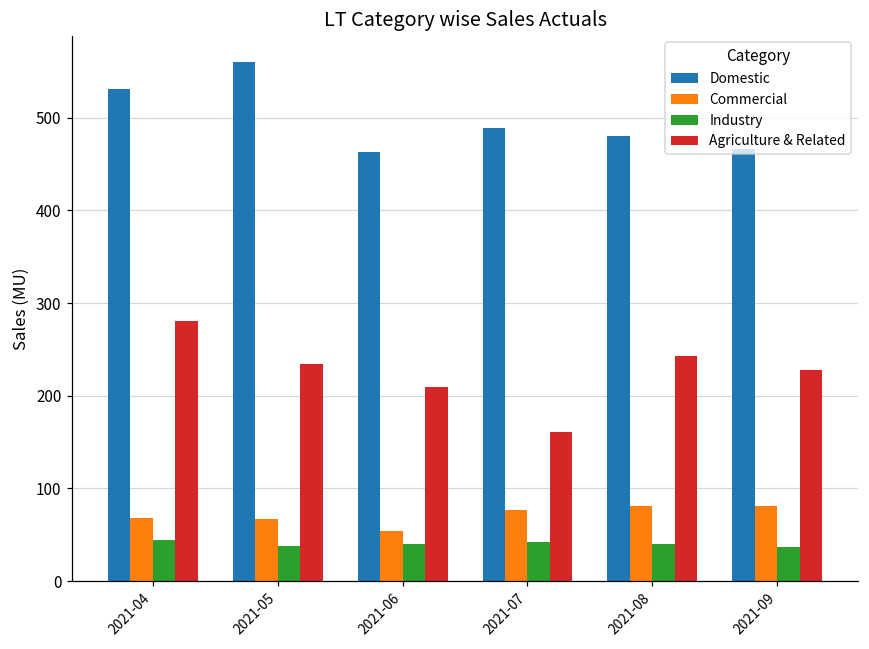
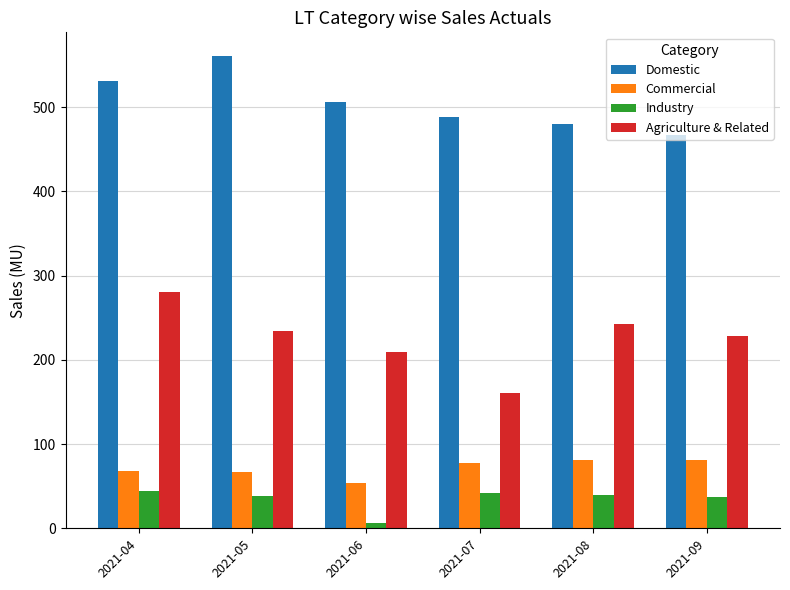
  {
    "Domestic": {
      "2021-04": 530,
      "2021-05": 560,
-     "2021-06": 460,
+     "2021-06": 510,
      "2021-07": 490,
      "2021-08": 480
    },
    "Commercial": {
      "2021-04": 70,
      "2021-05": 70,
      "2021-06": 50,
      "2021-07": 80,
      "2021-08": 80,
      "2021-09": 80
    },
    "Industry": {
      "2021-04": 40,
      "2021-05": 40,
-     "2021-06": 40,
+     "2021-06": 10,
      "2021-07": 40,
      "2021-08": 40,
      "2021-09": 40
    },
    "Agriculture & Related": {
      "2021-04": 280,
      "2021-05": 230,
      "2021-06": 210,
      "2021-07": 160,
      "2021-08": 240,
      "2021-09": 230
    }
  }
